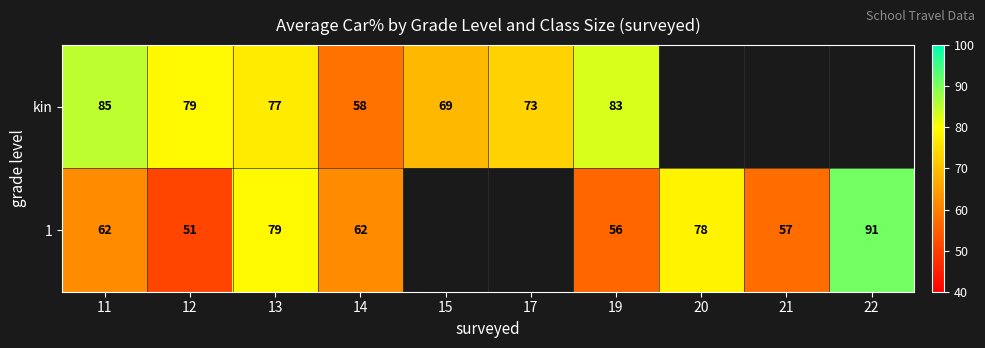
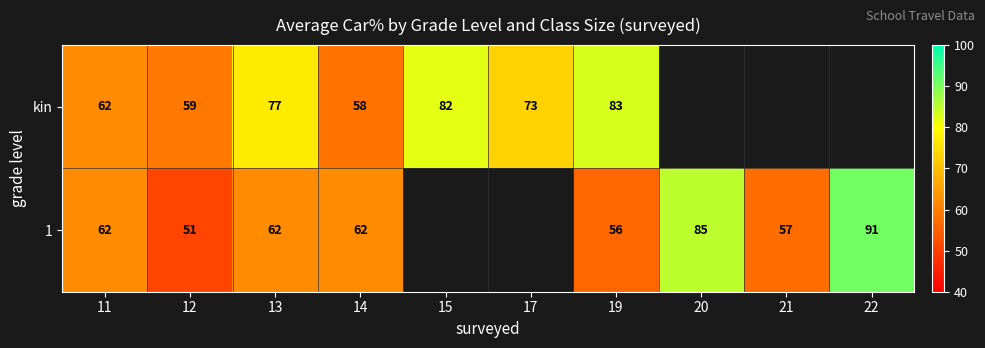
  {
    "kin": {
-     "11": 85,
-     "12": 79,
+     "11": 62,
+     "12": 59,
      "13": 77,
      "14": 58,
-     "15": 69,
+     "15": 82,
      "17": 73,
      "19": 83
    },
    "1": {
      "11": 62,
      "12": 51,
-     "13": 79,
+     "13": 62,
      "14": 62,
      "19": 56,
-     "20": 78,
+     "20": 85,
      "21": 57,
      "22": 91
    }
  }
